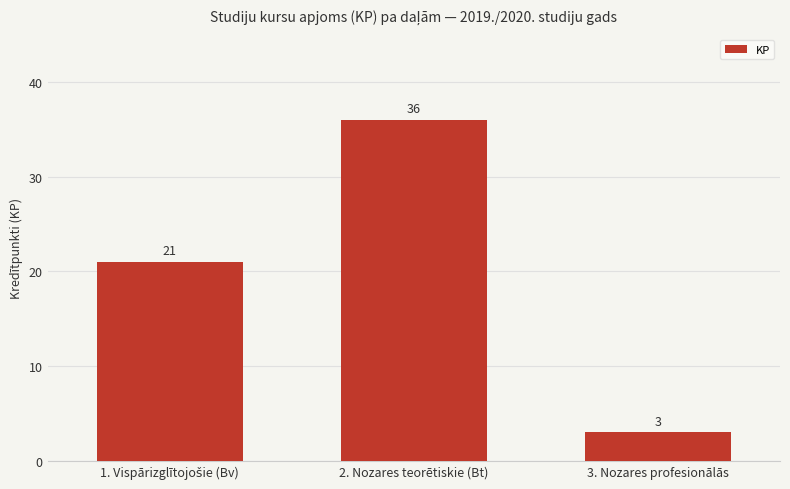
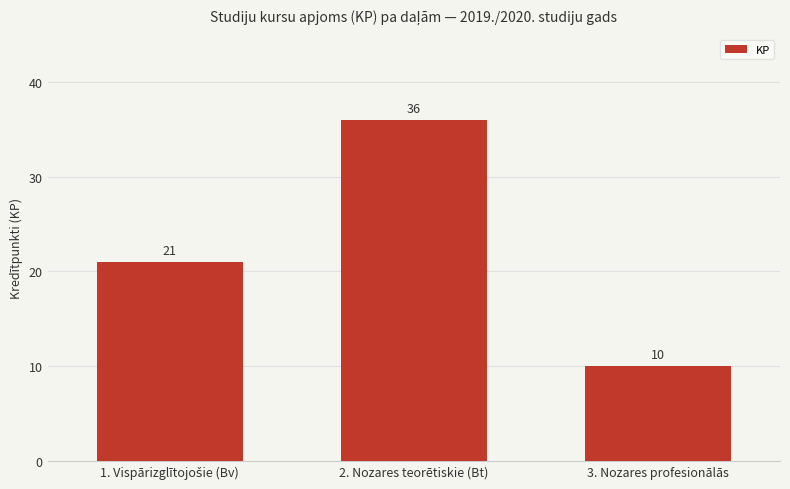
  {
    "1. Vispārizglītojošie (Bv)": 21,
    "2. Nozares teorētiskie (Bt)": 36,
-   "3. Nozares profesionālās": 3
+   "3. Nozares profesionālās": 10
  }
